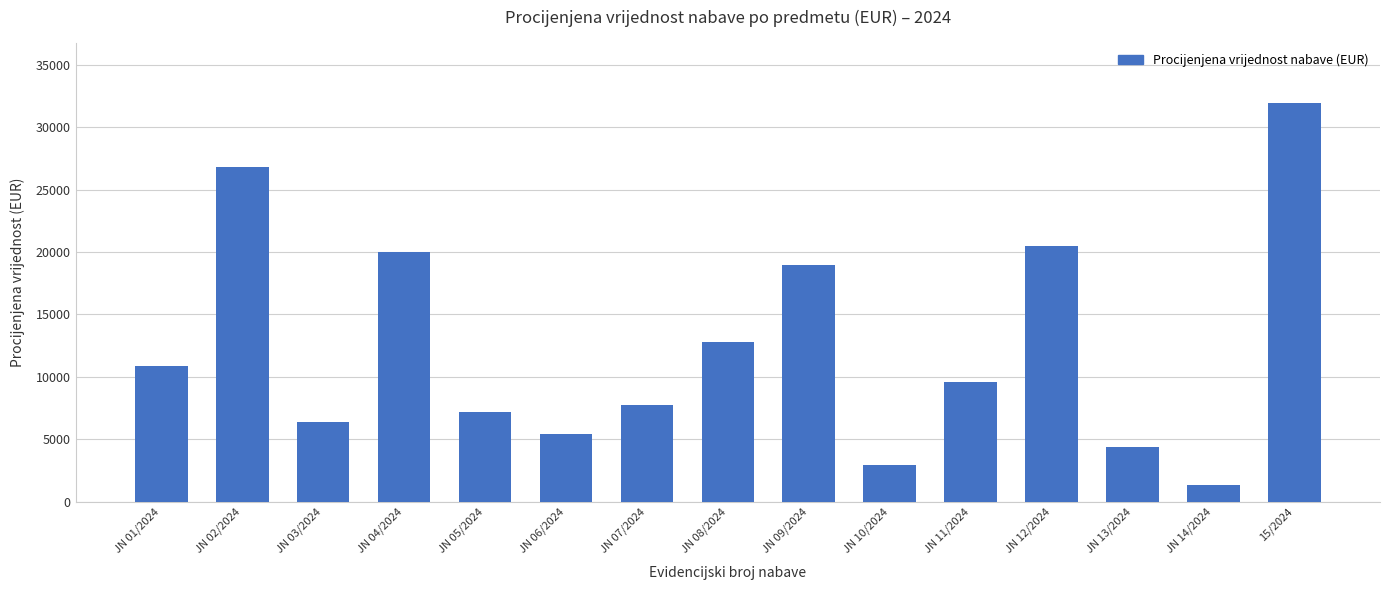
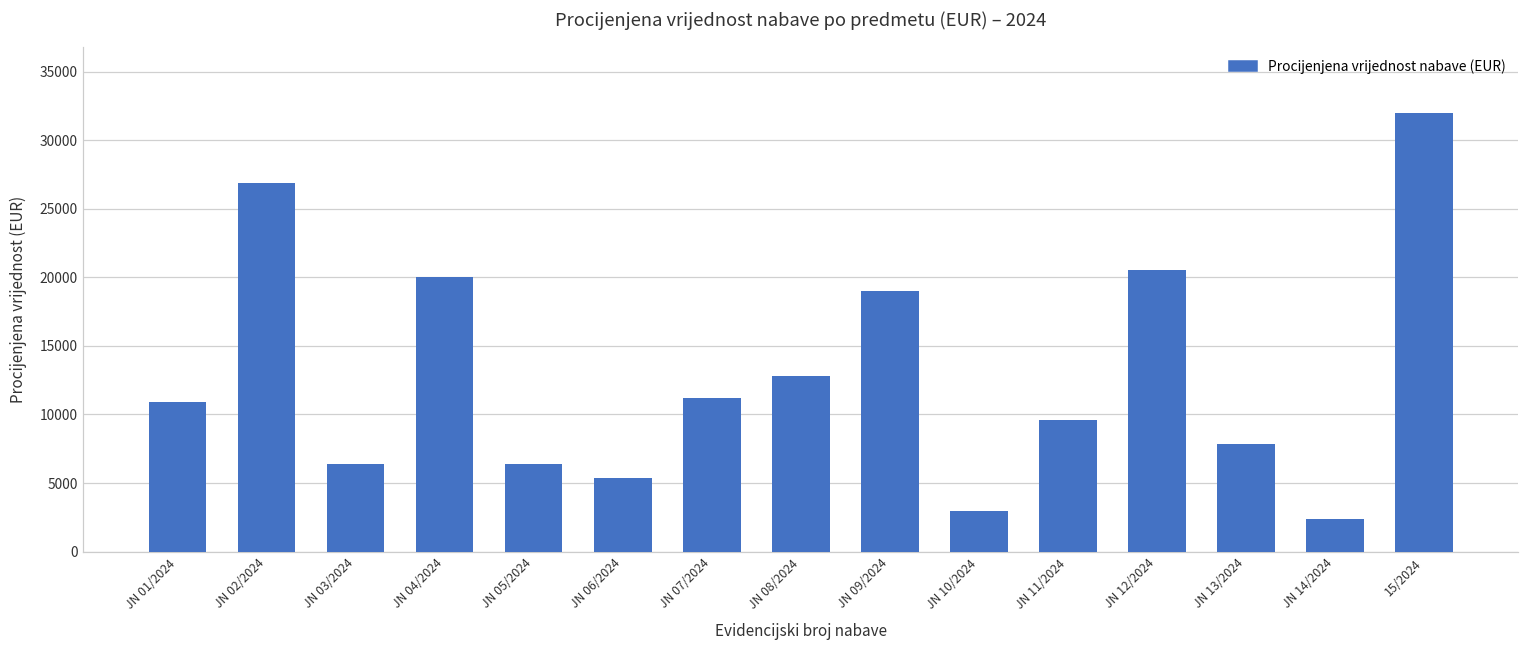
  {
    "JN 01/2024": 10900,
    "JN 02/2024": 26900,
    "JN 03/2024": 6400,
    "JN 04/2024": 20000,
-   "JN 05/2024": 7200,
+   "JN 05/2024": 6400,
    "JN 06/2024": 5400,
-   "JN 07/2024": 7700,
+   "JN 07/2024": 11200,
    "JN 08/2024": 12800,
    "JN 09/2024": 19000,
    "JN 10/2024": 2900,
    "JN 11/2024": 9600,
    "JN 12/2024": 20500,
-   "JN 13/2024": 4400,
-   "JN 14/2024": 1300,
+   "JN 13/2024": 7900,
+   "JN 14/2024": 2400,
    "15/2024": 32000
  }
